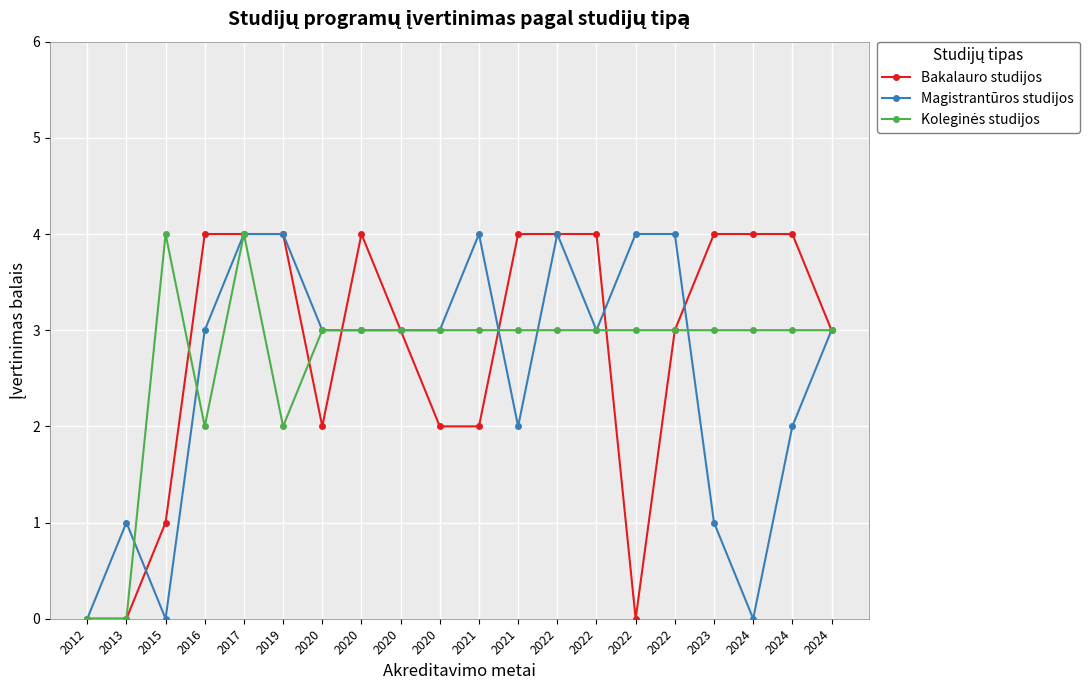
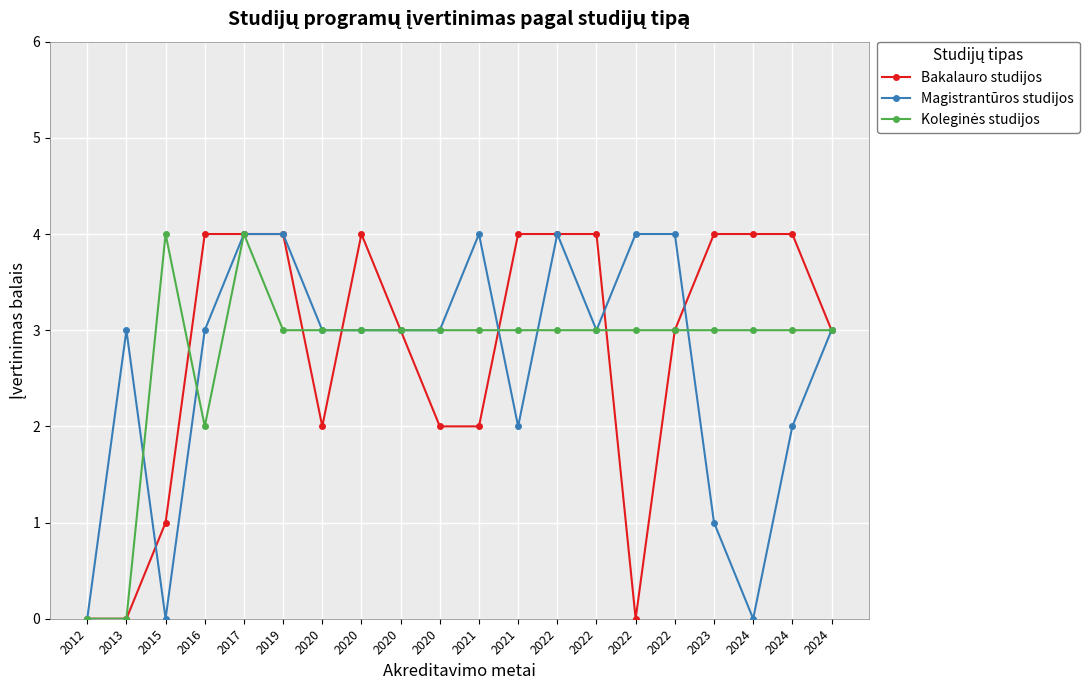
  {
    "Bakalauro studijos": {
      "2015": 1,
      "2016": 4,
      "2023": 4
    },
    "Magistrantūros studijos": {
-     "2013": 1,
+     "2013": 3,
      "2015": 0,
      "2016": 3,
      "2023": 1
    },
    "Koleginės studijos": {
      "2015": 4,
      "2016": 2,
-     "2019": 2,
+     "2019": 3,
      "2023": 3
    }
  }
